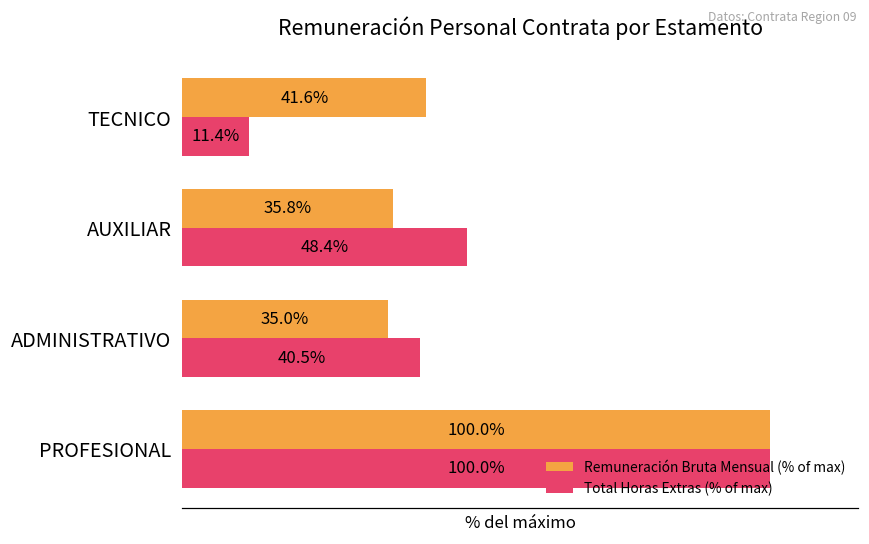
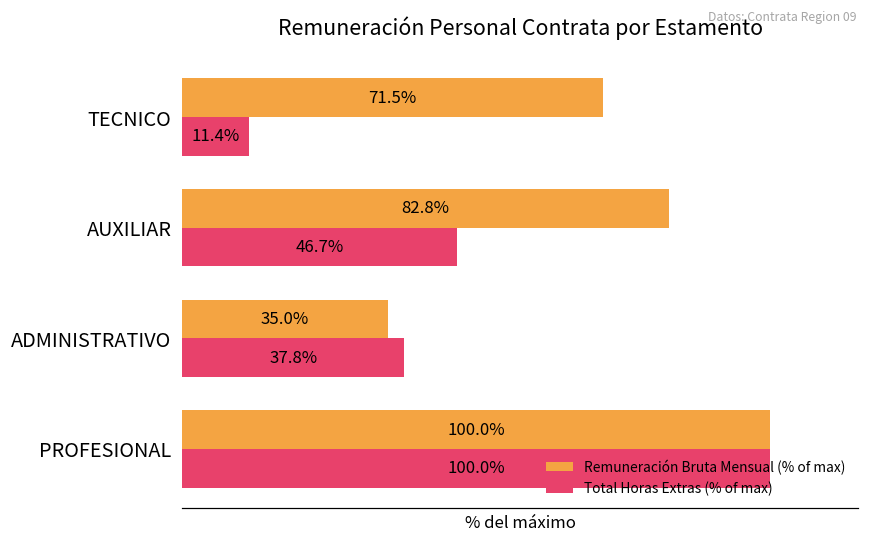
  {
    "Remuneración Bruta Mensual (% of max)": {
-     "TECNICO": "41.6%",
-     "AUXILIAR": "35.8%",
+     "TECNICO": "71.5%",
+     "AUXILIAR": "82.8%",
      "ADMINISTRATIVO": "35.0%",
      "PROFESIONAL": "100.0%"
    },
    "Total Horas Extras (% of max)": {
      "TECNICO": "11.4%",
-     "AUXILIAR": "48.4%",
-     "ADMINISTRATIVO": "40.5%",
+     "AUXILIAR": "46.7%",
+     "ADMINISTRATIVO": "37.8%",
      "PROFESIONAL": "100.0%"
    }
  }
